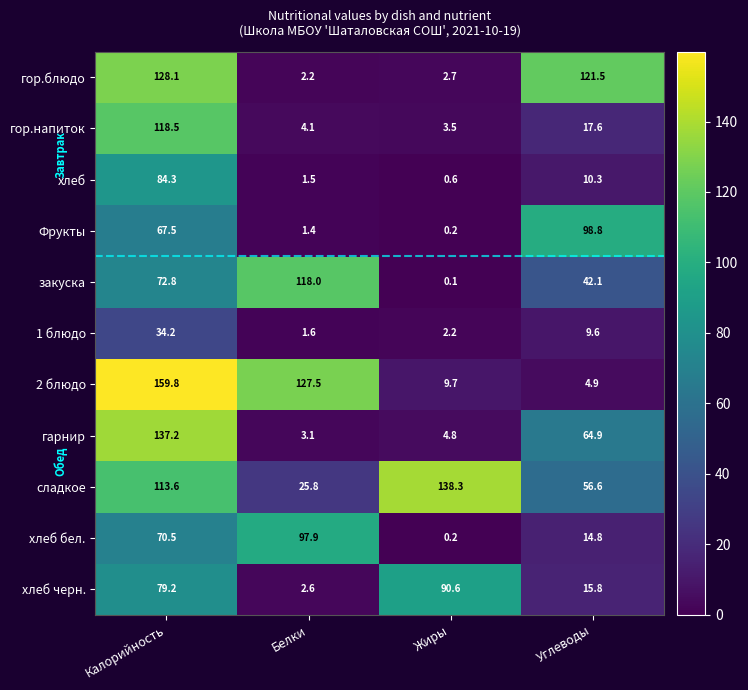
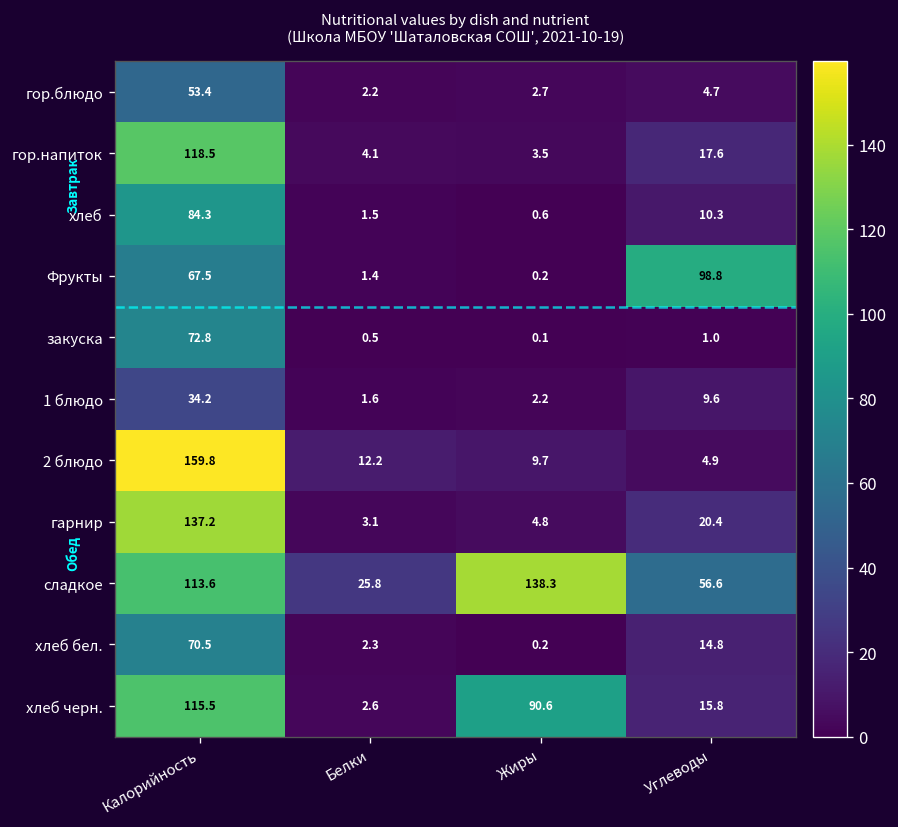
  {
    "гор.блюдо": {
-     "Калорийность": 128.1,
+     "Калорийность": 53.4,
      "Белки": 2.2,
      "Жиры": 2.7,
-     "Углеводы": 121.5
+     "Углеводы": 4.7
    },
    "гор.напиток": {
      "Калорийность": 118.5,
      "Белки": 4.1,
      "Жиры": 3.5,
      "Углеводы": 17.6
    },
    "хлеб": {
      "Калорийность": 84.3,
      "Белки": 1.5,
      "Жиры": 0.6,
      "Углеводы": 10.3
    },
    "Фрукты": {
      "Калорийность": 67.5,
      "Белки": 1.4,
      "Жиры": 0.2,
      "Углеводы": 98.8
    },
    "закуска": {
      "Калорийность": 72.8,
-     "Белки": 118.0,
+     "Белки": 0.5,
      "Жиры": 0.1,
-     "Углеводы": 42.1
+     "Углеводы": 1.0
    },
    "1 блюдо": {
      "Калорийность": 34.2,
      "Белки": 1.6,
      "Жиры": 2.2,
      "Углеводы": 9.6
    },
    "2 блюдо": {
      "Калорийность": 159.8,
-     "Белки": 127.5,
+     "Белки": 12.2,
      "Жиры": 9.7,
      "Углеводы": 4.9
    },
    "гарнир": {
      "Калорийность": 137.2,
      "Белки": 3.1,
      "Жиры": 4.8,
-     "Углеводы": 64.9
+     "Углеводы": 20.4
    },
    "сладкое": {
      "Калорийность": 113.6,
      "Белки": 25.8,
      "Жиры": 138.3,
      "Углеводы": 56.6
    },
    "хлеб бел.": {
      "Калорийность": 70.5,
-     "Белки": 97.9,
+     "Белки": 2.3,
      "Жиры": 0.2,
      "Углеводы": 14.8
    },
    "хлеб черн.": {
-     "Калорийность": 79.2,
+     "Калорийность": 115.5,
      "Белки": 2.6,
      "Жиры": 90.6,
      "Углеводы": 15.8
    }
  }
